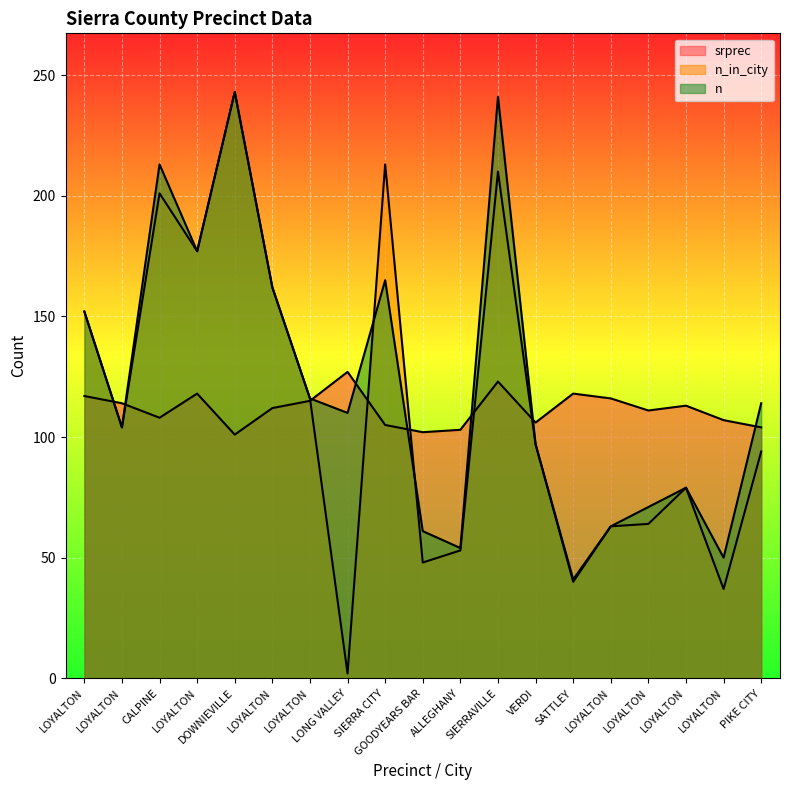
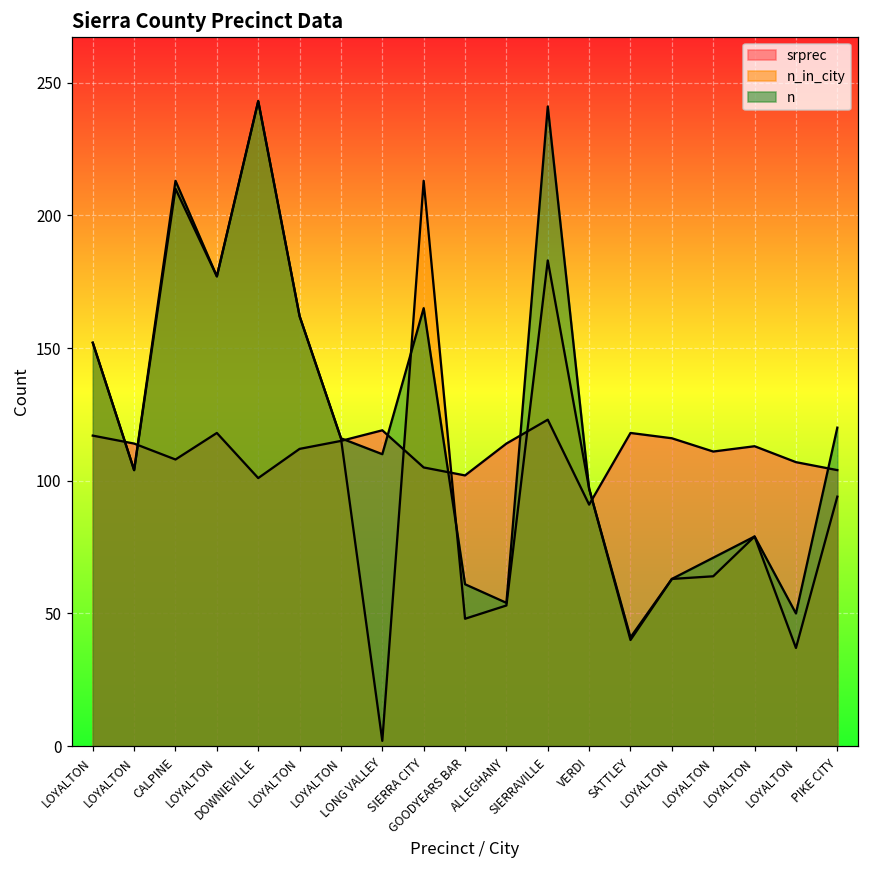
  {
    "srprec": {
      "CALPINE": 108,
      "DOWNIEVILLE": 101,
-     "LONG VALLEY": 127,
+     "LONG VALLEY": 119,
      "SIERRA CITY": 105,
      "GOODYEARS BAR": 102,
-     "ALLEGHANY": 103,
+     "ALLEGHANY": 114,
      "SIERRAVILLE": 123,
-     "VERDI": 106,
+     "VERDI": 91,
      "SATTLEY": 118,
      "PIKE CITY": 104
    },
    "n_in_city": {
-     "CALPINE": 201,
+     "CALPINE": 210,
      "LONG VALLEY": 2,
      "SIERRA CITY": 213,
      "GOODYEARS BAR": 48,
-     "SIERRAVILLE": 210,
+     "SIERRAVILLE": 183,
      "PIKE CITY": 94
    },
    "n": {
      "CALPINE": 213,
      "LONG VALLEY": 110,
      "SIERRA CITY": 165,
      "GOODYEARS BAR": 61,
      "SIERRAVILLE": 241,
-     "PIKE CITY": 114
+     "PIKE CITY": 120
    }
  }
